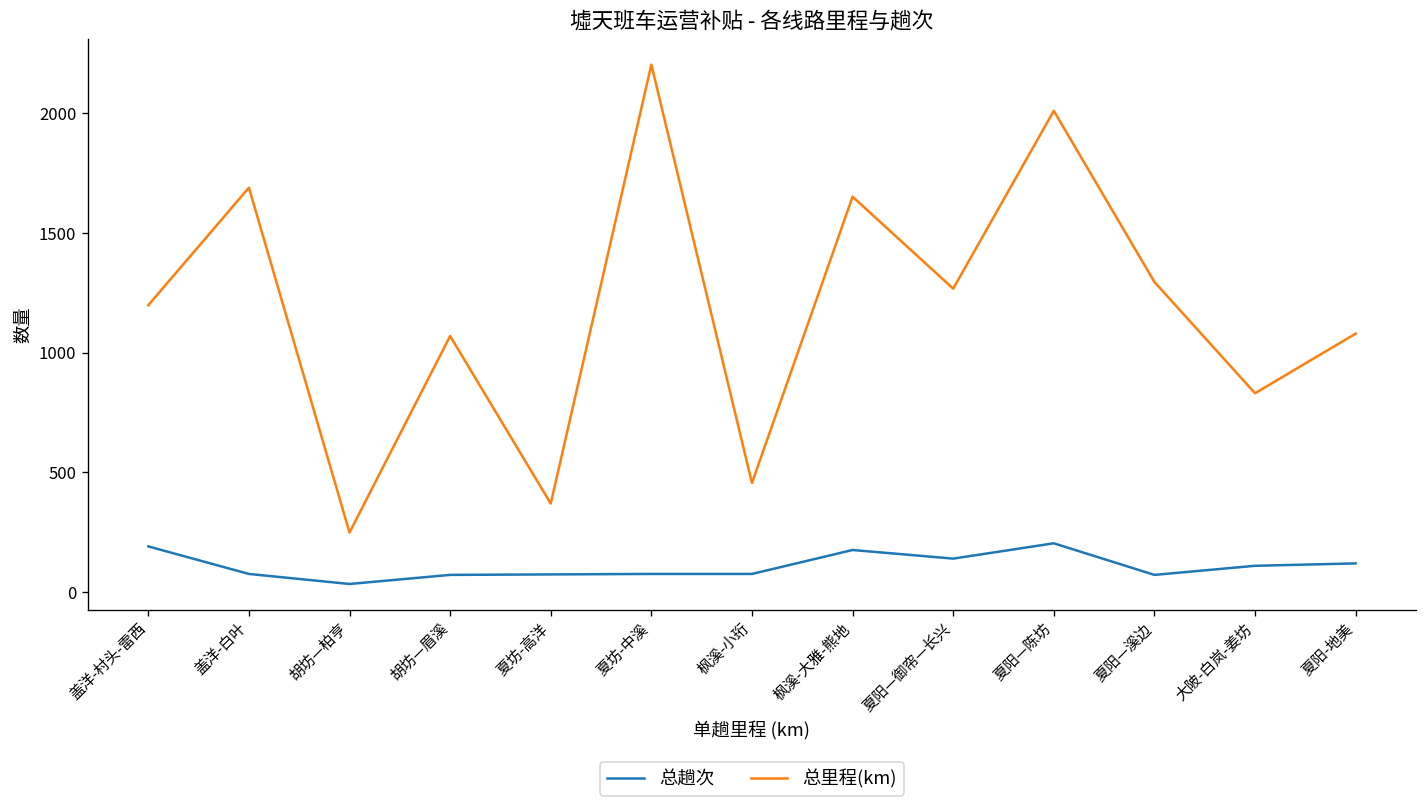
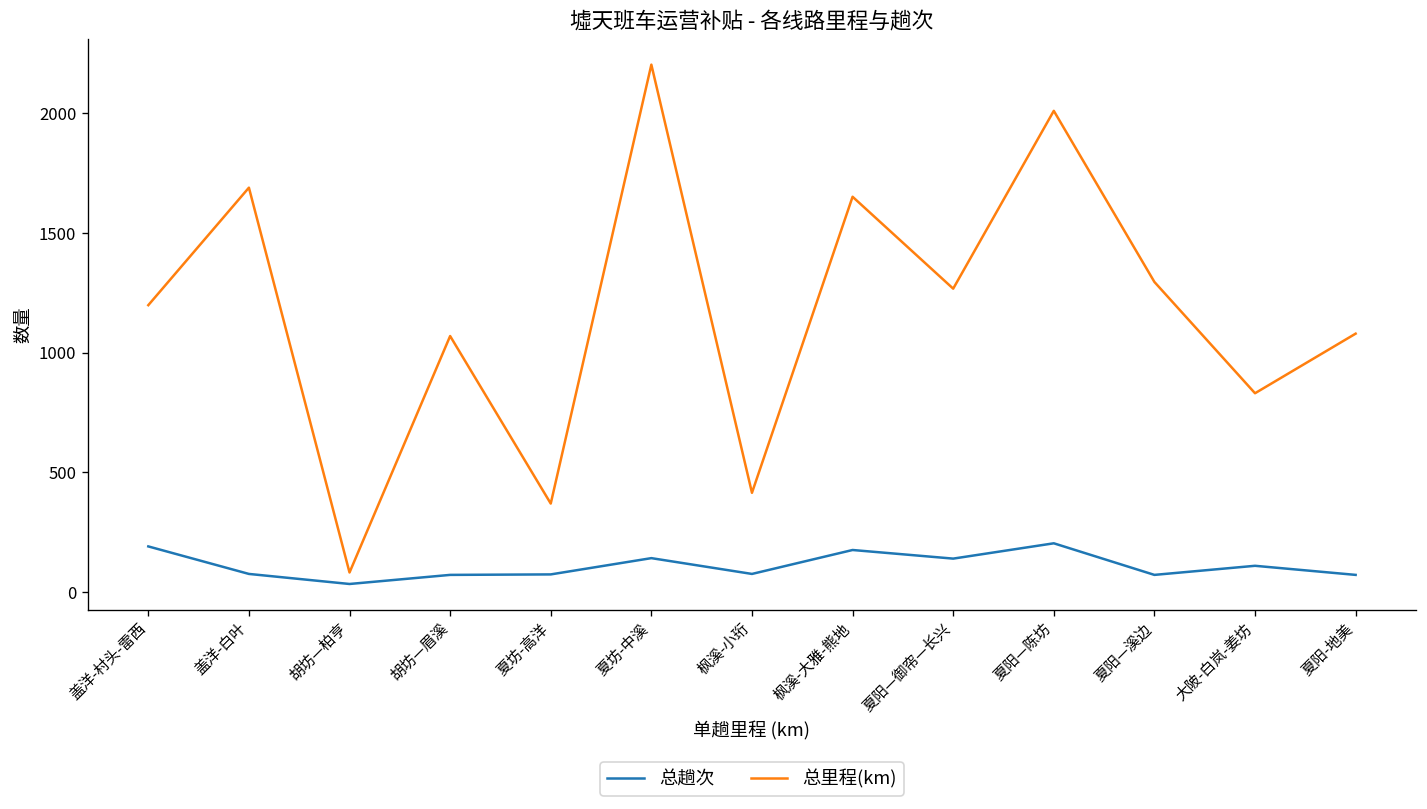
  {
    "总趟次": {
      "盖洋-村头-雷西": 190,
      "盖洋-白叶": 80,
      "胡坊—柏亨": 30,
      "胡坊—眉溪": 70,
      "夏坊-高洋": 70,
-     "夏坊-中溪": 80,
+     "夏坊-中溪": 140,
      "枫溪-小珩": 80,
      "枫溪-大雅-熊地": 180,
      "夏阳—御帘—长兴": 140,
      "夏阳—陈坊": 200,
      "夏阳—溪边": 70,
      "大陂-白岚-姜坊": 110,
-     "夏阳-地美": 120
+     "夏阳-地美": 70
    },
    "总里程(km)": {
      "盖洋-村头-雷西": 1200,
      "盖洋-白叶": 1690,
-     "胡坊—柏亨": 250,
+     "胡坊—柏亨": 80,
      "胡坊—眉溪": 1070,
      "夏坊-高洋": 370,
      "夏坊-中溪": 2200,
-     "枫溪-小珩": 460,
+     "枫溪-小珩": 420,
      "枫溪-大雅-熊地": 1650,
      "夏阳—御帘—长兴": 1270,
      "夏阳—陈坊": 2010,
      "夏阳—溪边": 1300,
      "大陂-白岚-姜坊": 830,
      "夏阳-地美": 1080
    }
  }
